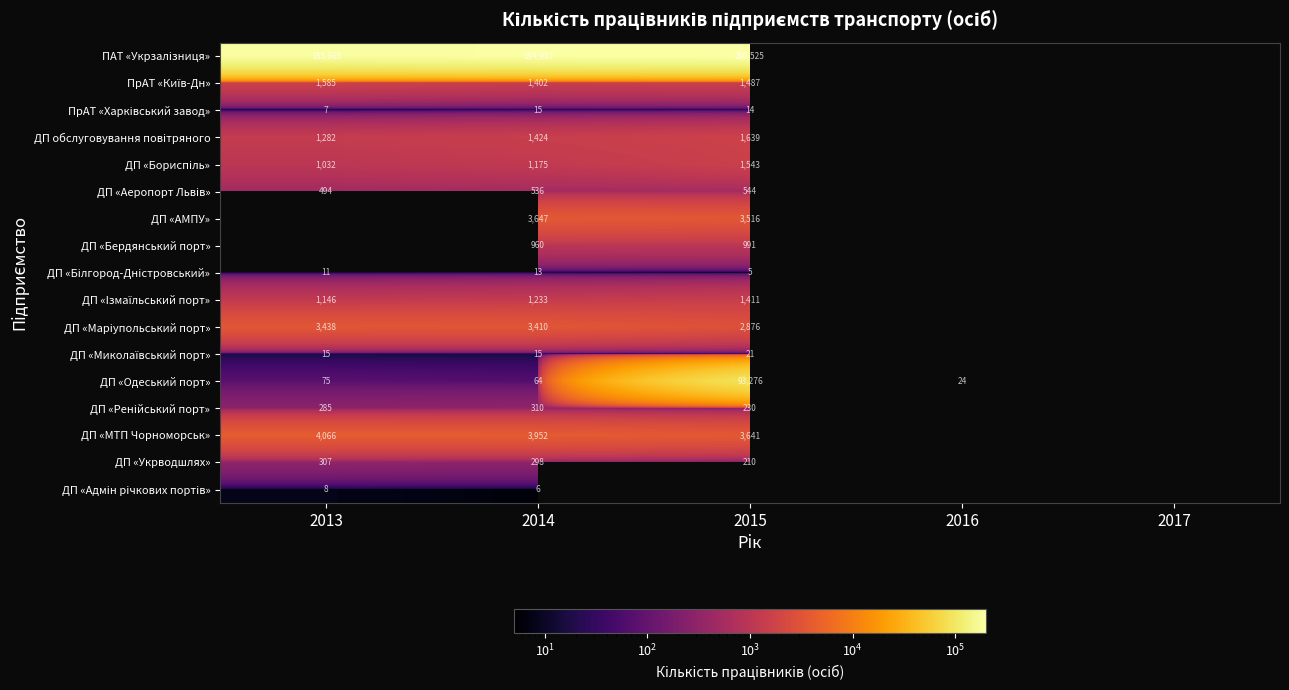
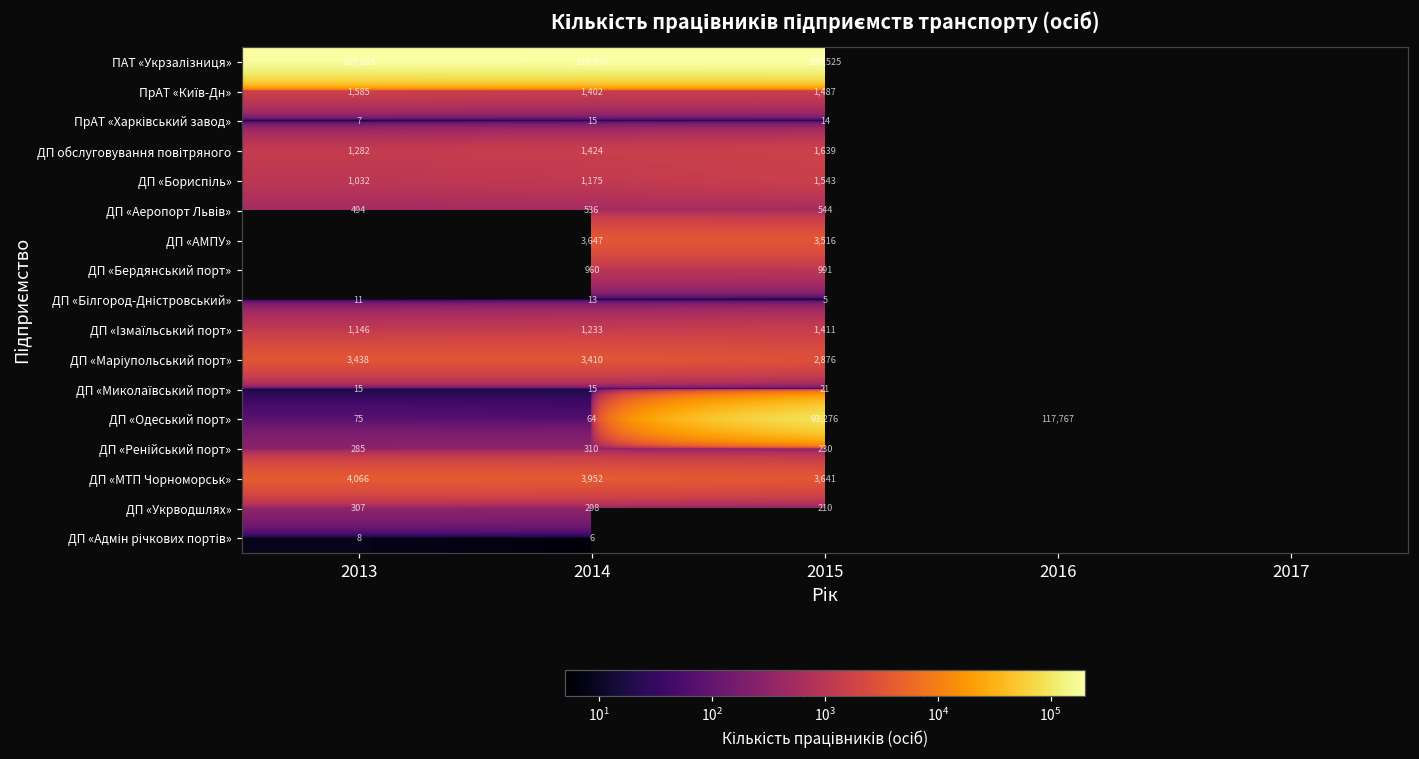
  {
    "ПАТ «Укрзалізниця»": {
      "2013": "185,865",
      "2014": "194,957",
      "2015": "200,525"
    },
    "ПрАТ «Київ-Дн»": {
      "2013": "1,585",
      "2014": "1,402",
      "2015": "1,487"
    },
    "ПрАТ «Харківський завод»": {
      "2013": "7",
      "2014": "15",
      "2015": "14"
    },
    "ДП обслуговування повітряного": {
      "2013": "1,282",
      "2014": "1,424",
      "2015": "1,639"
    },
    "ДП «Бориспіль»": {
      "2013": "1,032",
      "2014": "1,175",
      "2015": "1,543"
    },
    "ДП «Аеропорт Львів»": {
      "2013": "494",
      "2014": "536",
      "2015": "544"
    },
    "ДП «АМПУ»": {
      "2014": "3,647",
      "2015": "3,516"
    },
    "ДП «Бердянський порт»": {
      "2014": "960",
      "2015": "991"
    },
    "ДП «Білгород-Дністровський»": {
      "2013": "11",
      "2014": "13",
      "2015": "5"
    },
    "ДП «Ізмаїльський порт»": {
      "2013": "1,146",
      "2014": "1,233",
      "2015": "1,411"
    },
    "ДП «Маріупольський порт»": {
      "2013": "3,438",
      "2014": "3,410",
      "2015": "2,876"
    },
    "ДП «Миколаївський порт»": {
      "2013": "15",
      "2014": "15",
      "2015": "21"
    },
    "ДП «Одеський порт»": {
      "2013": "75",
      "2014": "64",
      "2015": "93,276",
-     "2016": "24"
+     "2016": "117,767"
    },
    "ДП «Ренійський порт»": {
      "2013": "285",
      "2014": "310",
      "2015": "230"
    },
    "ДП «МТП Чорноморськ»": {
      "2013": "4,066",
      "2014": "3,952",
      "2015": "3,641"
    },
    "ДП «Укрводшлях»": {
      "2013": "307",
      "2014": "298",
      "2015": "210"
    },
    "ДП «Адмін річкових портів»": {
      "2013": "8",
      "2014": "6"
    }
  }
